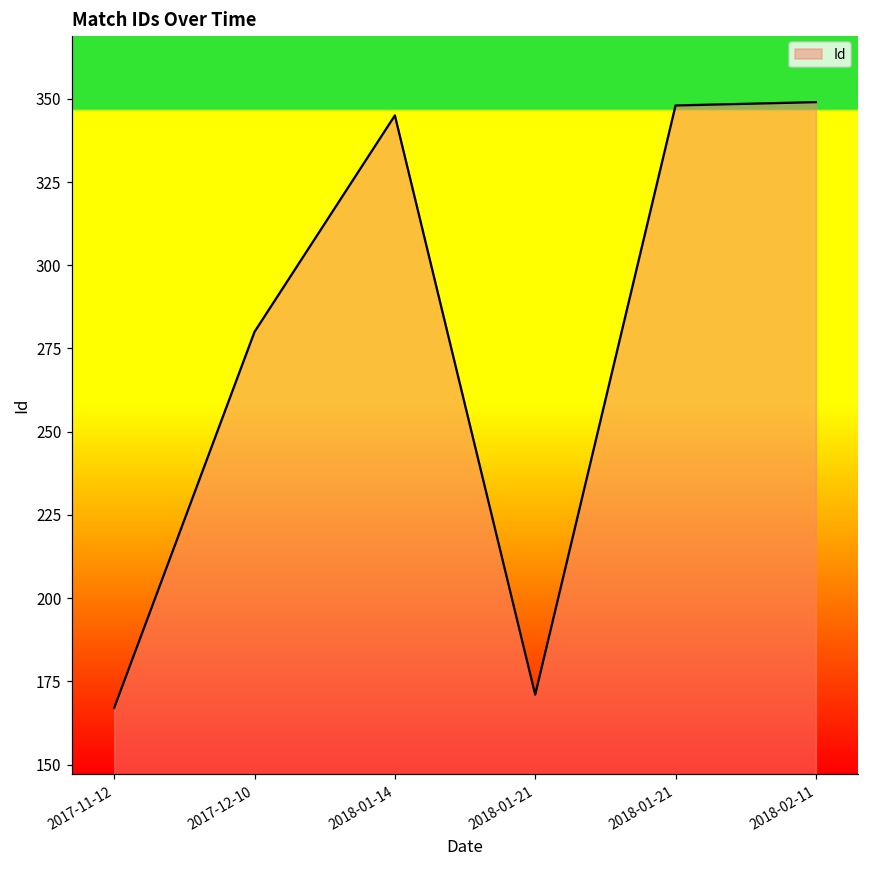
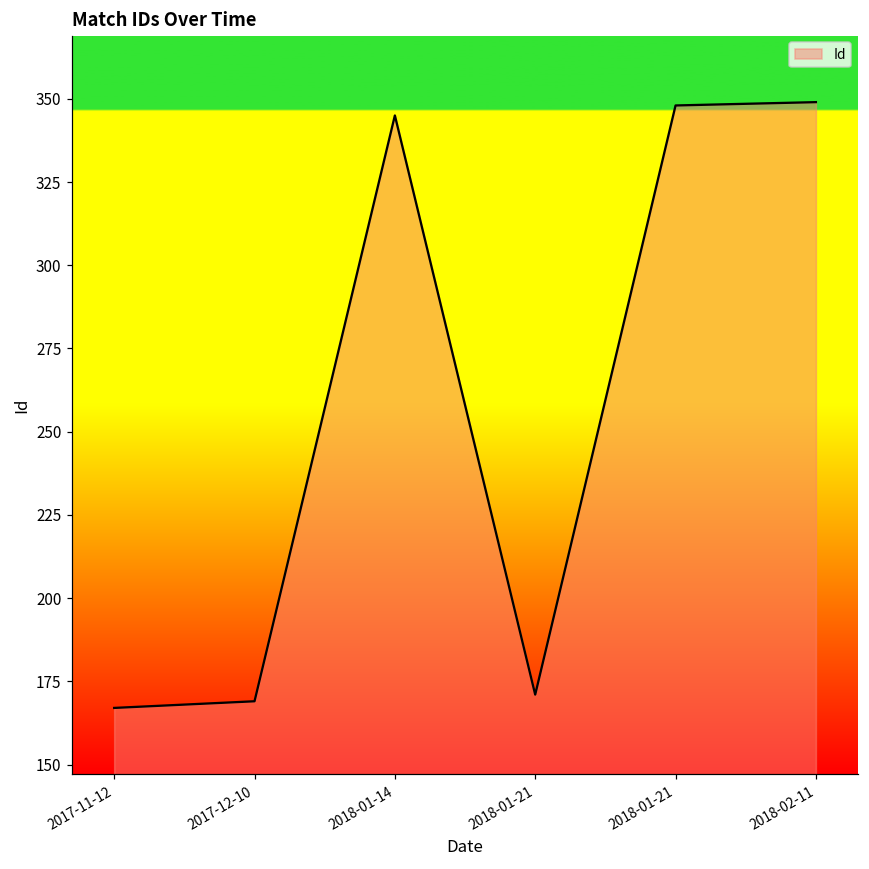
  {
    "2017-11-12": 167,
-   "2017-12-10": 280,
+   "2017-12-10": 169,
    "2018-01-14": 345,
    "2018-02-11": 349
  }
